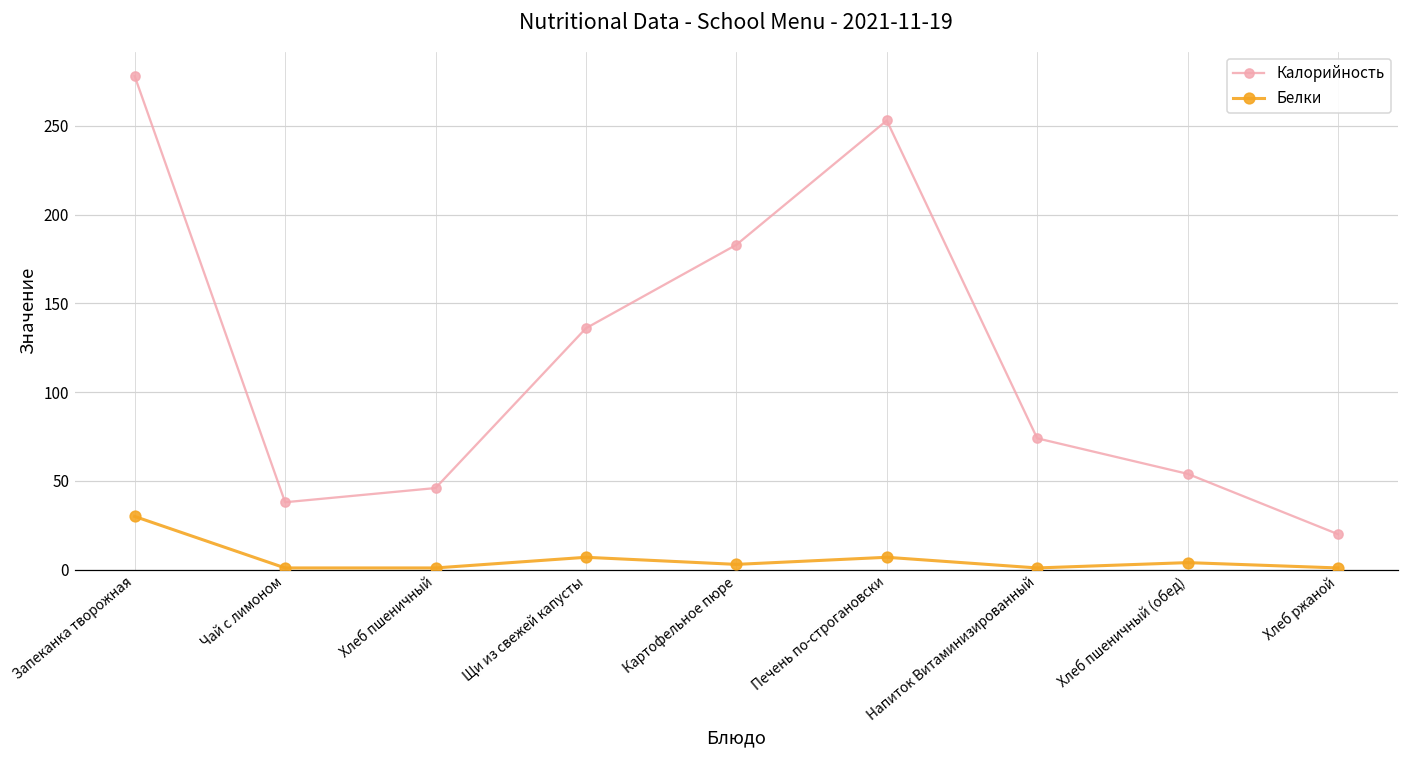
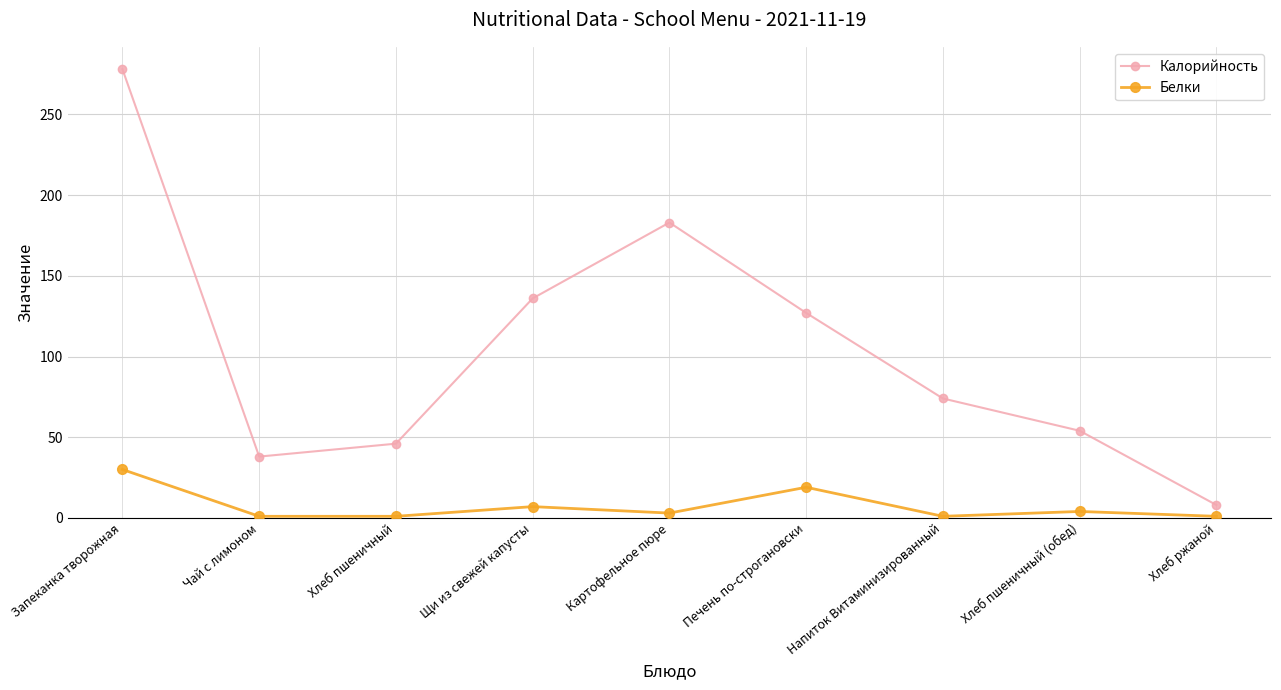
  {
    "Калорийность": {
      "Запеканка творожная": 278,
      "Чай с лимоном": 38,
      "Хлеб пшеничный": 46,
      "Щи из свежей капусты": 136,
      "Картофельное пюре": 183,
-     "Печень по-строгановски": 253,
+     "Печень по-строгановски": 127,
      "Напиток Витаминизированный": 74,
      "Хлеб пшеничный (обед)": 54,
-     "Хлеб ржаной": 20
+     "Хлеб ржаной": 8
    },
    "Белки": {
      "Запеканка творожная": 30,
      "Чай с лимоном": 1,
      "Хлеб пшеничный": 1,
      "Щи из свежей капусты": 7,
      "Картофельное пюре": 3,
-     "Печень по-строгановски": 7,
+     "Печень по-строгановски": 19,
      "Напиток Витаминизированный": 1,
      "Хлеб пшеничный (обед)": 4,
      "Хлеб ржаной": 1
    }
  }
